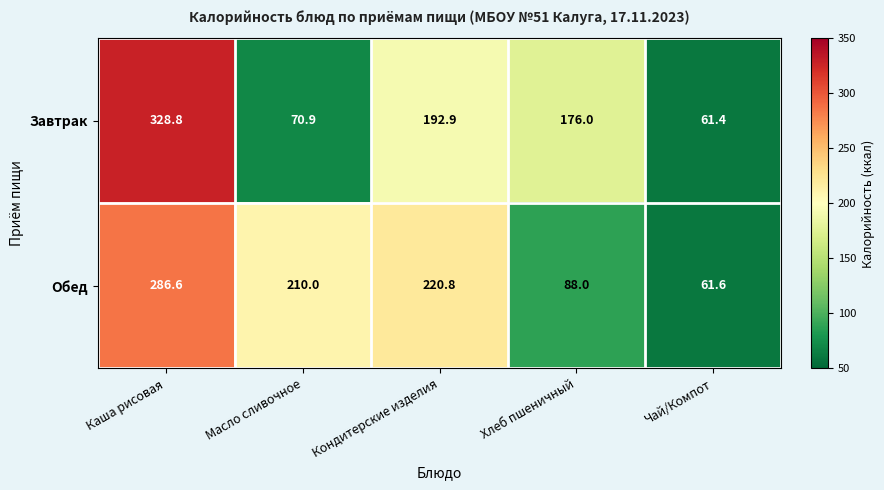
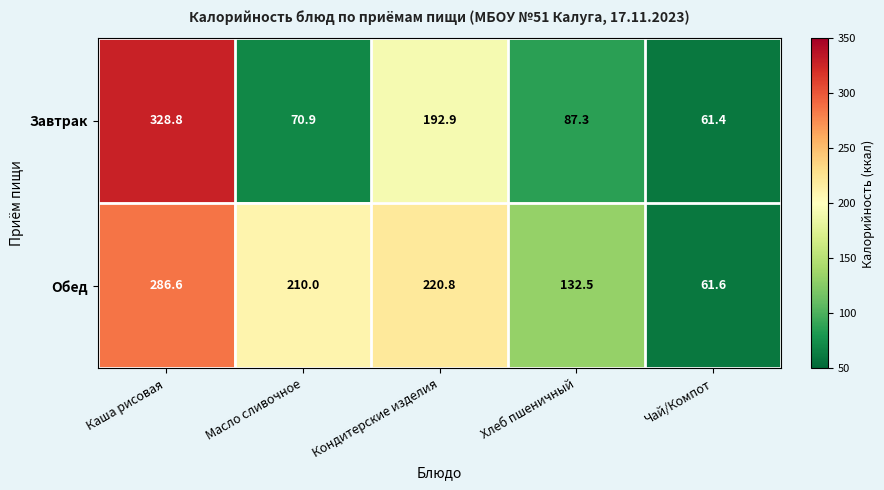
  {
    "Завтрак": {
      "Каша рисовая": 328.8,
      "Масло сливочное": 70.9,
      "Кондитерские изделия": 192.9,
-     "Хлеб пшеничный": 176.0,
+     "Хлеб пшеничный": 87.3,
      "Чай/Компот": 61.4
    },
    "Обед": {
      "Каша рисовая": 286.6,
      "Масло сливочное": 210.0,
      "Кондитерские изделия": 220.8,
-     "Хлеб пшеничный": 88.0,
+     "Хлеб пшеничный": 132.5,
      "Чай/Компот": 61.6
    }
  }
